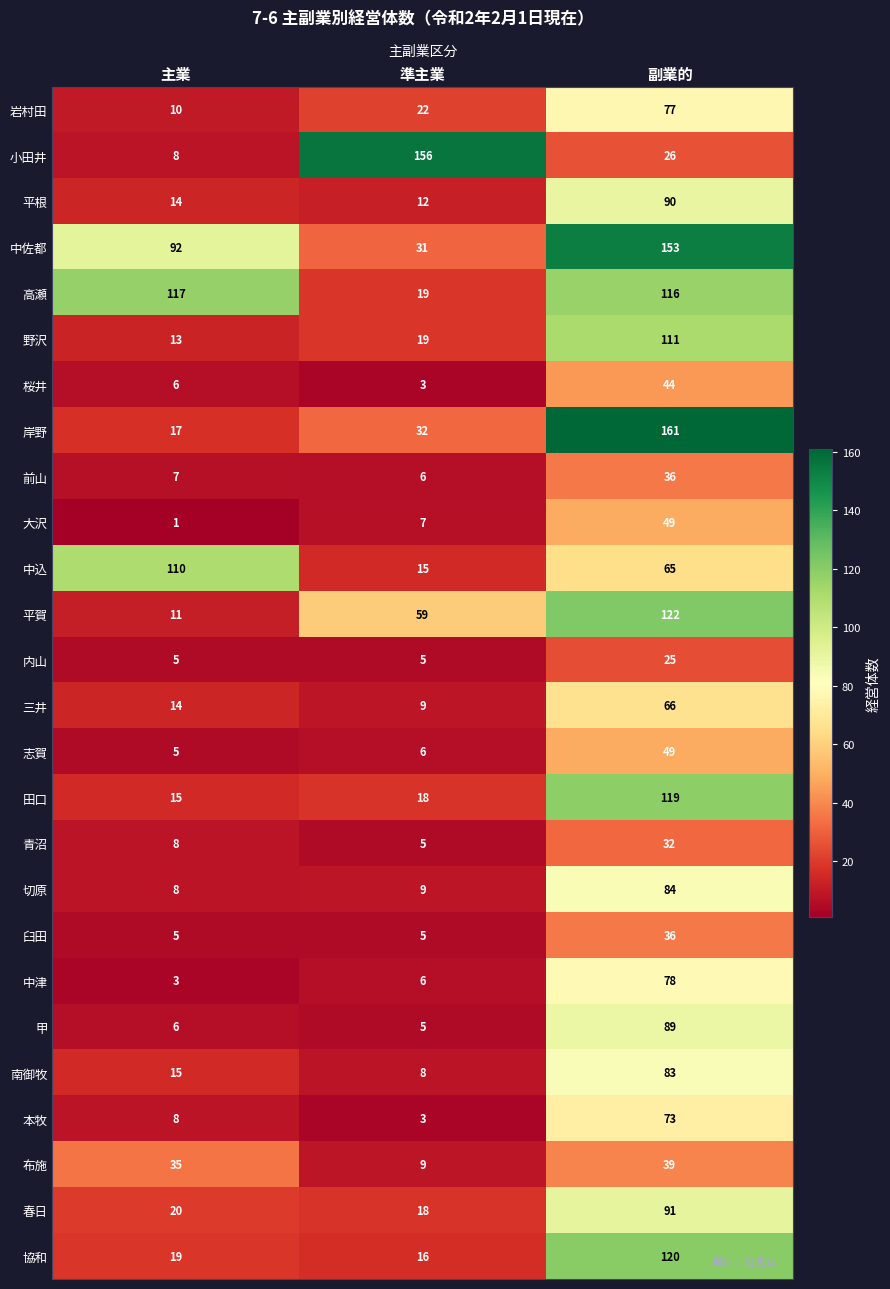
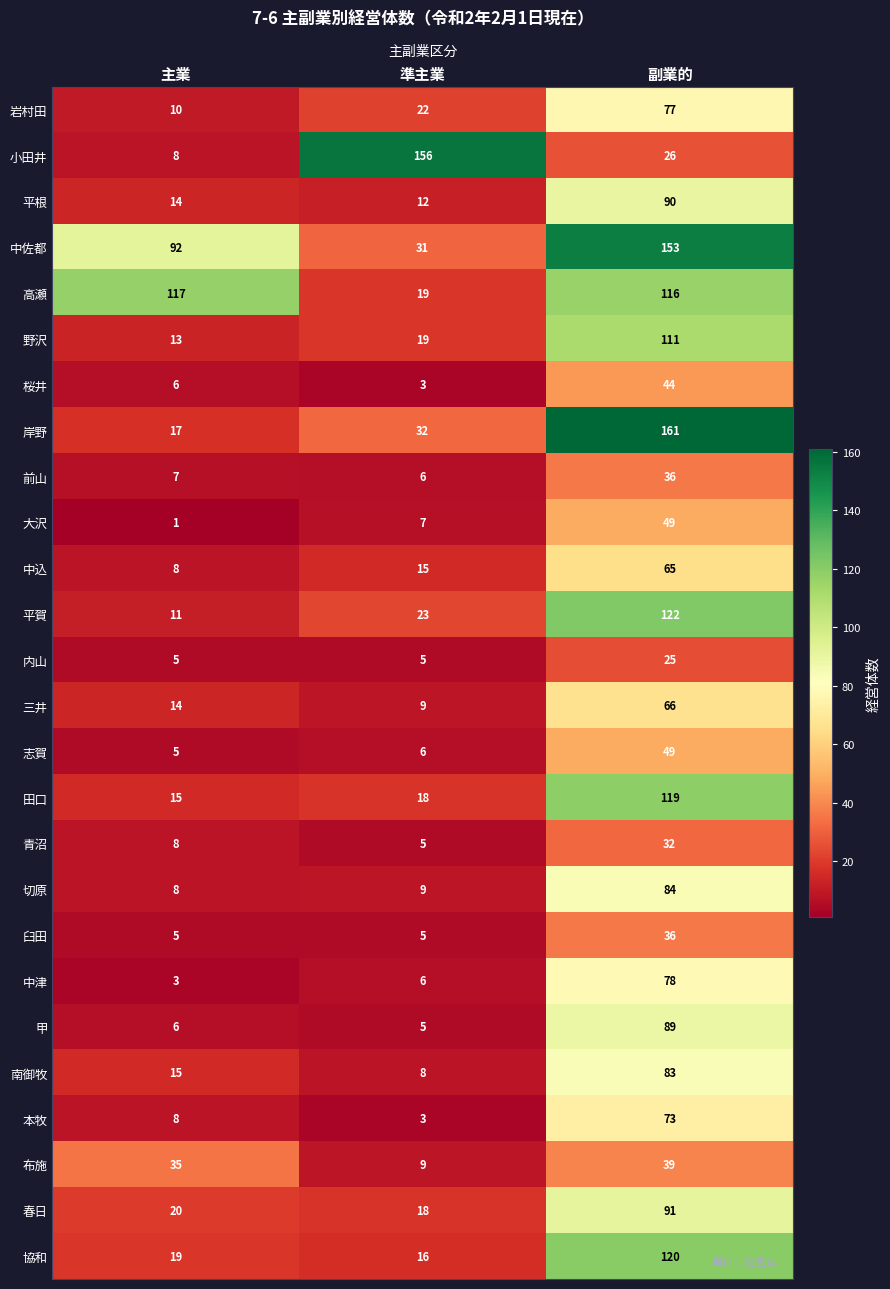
  {
    "岩村田": {
      "主業": 10,
      "準主業": 22,
      "副業的": 77
    },
    "小田井": {
      "主業": 8,
      "準主業": 156,
      "副業的": 26
    },
    "平根": {
      "主業": 14,
      "準主業": 12,
      "副業的": 90
    },
    "中佐都": {
      "主業": 92,
      "準主業": 31,
      "副業的": 153
    },
    "高瀬": {
      "主業": 117,
      "準主業": 19,
      "副業的": 116
    },
    "野沢": {
      "主業": 13,
      "準主業": 19,
      "副業的": 111
    },
    "桜井": {
      "主業": 6,
      "準主業": 3,
      "副業的": 44
    },
    "岸野": {
      "主業": 17,
      "準主業": 32,
      "副業的": 161
    },
    "前山": {
      "主業": 7,
      "準主業": 6,
      "副業的": 36
    },
    "大沢": {
      "主業": 1,
      "準主業": 7,
      "副業的": 49
    },
    "中込": {
-     "主業": 110,
+     "主業": 8,
      "準主業": 15,
      "副業的": 65
    },
    "平賀": {
      "主業": 11,
-     "準主業": 59,
+     "準主業": 23,
      "副業的": 122
    },
    "内山": {
      "主業": 5,
      "準主業": 5,
      "副業的": 25
    },
    "三井": {
      "主業": 14,
      "準主業": 9,
      "副業的": 66
    },
    "志賀": {
      "主業": 5,
      "準主業": 6,
      "副業的": 49
    },
    "田口": {
      "主業": 15,
      "準主業": 18,
      "副業的": 119
    },
    "青沼": {
      "主業": 8,
      "準主業": 5,
      "副業的": 32
    },
    "切原": {
      "主業": 8,
      "準主業": 9,
      "副業的": 84
    },
    "臼田": {
      "主業": 5,
      "準主業": 5,
      "副業的": 36
    },
    "中津": {
      "主業": 3,
      "準主業": 6,
      "副業的": 78
    },
    "甲": {
      "主業": 6,
      "準主業": 5,
      "副業的": 89
    },
    "南御牧": {
      "主業": 15,
      "準主業": 8,
      "副業的": 83
    },
    "本牧": {
      "主業": 8,
      "準主業": 3,
      "副業的": 73
    },
    "布施": {
      "主業": 35,
      "準主業": 9,
      "副業的": 39
    },
    "春日": {
      "主業": 20,
      "準主業": 18,
      "副業的": 91
    },
    "協和": {
      "主業": 19,
      "準主業": 16
    }
  }
